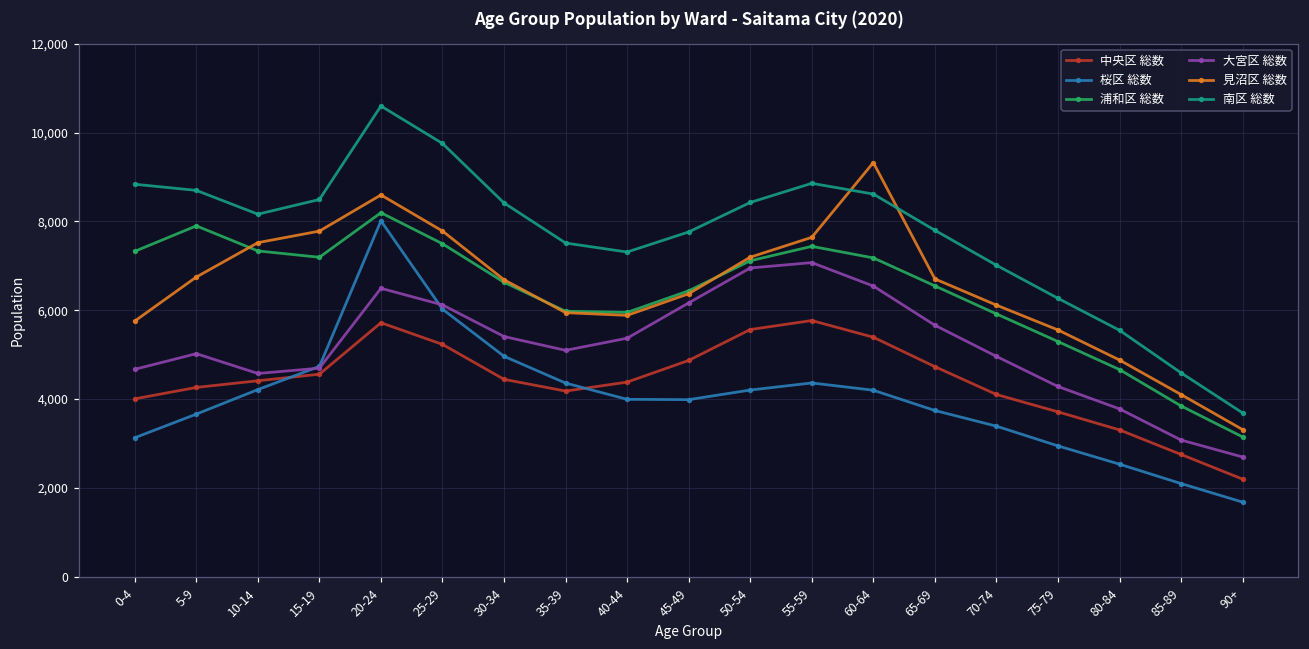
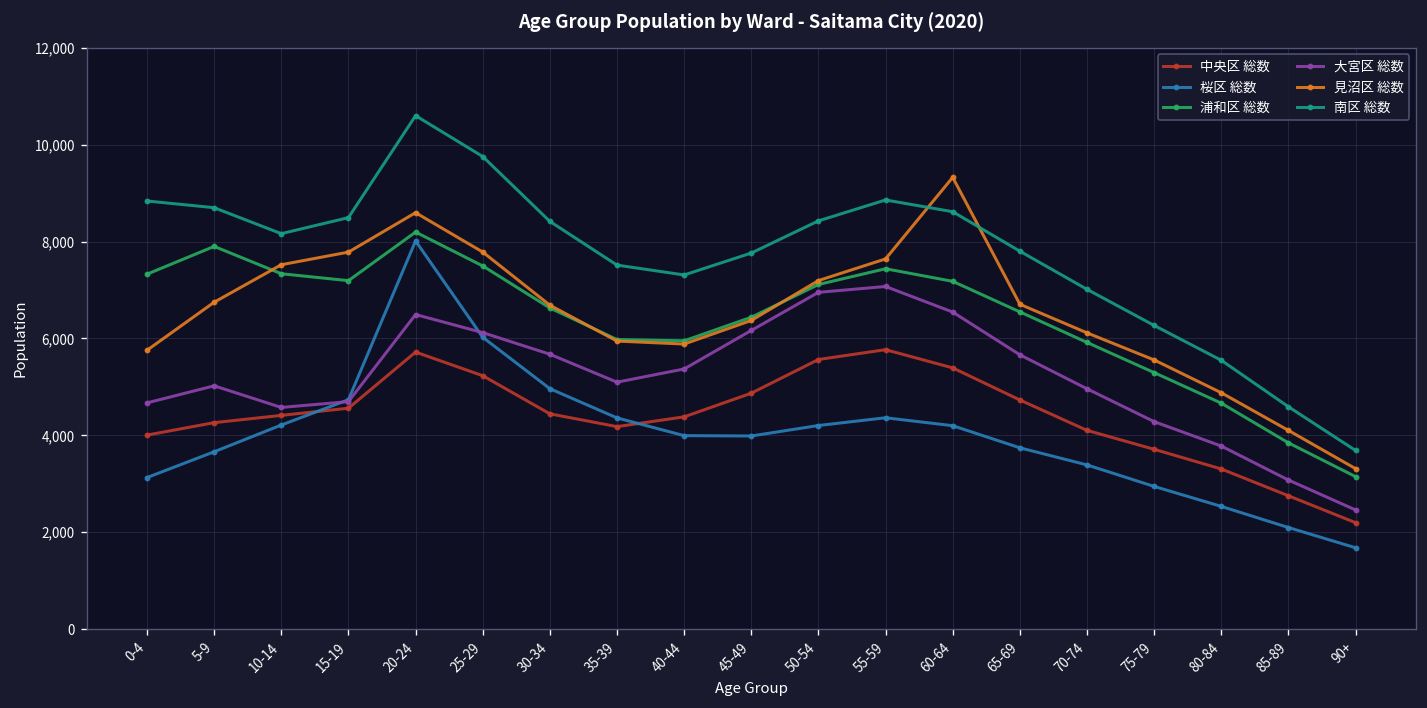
  {
    "中央区 総数": {
      "0-4": "4,000",
      "5-9": "4,300",
      "10-14": "4,400",
      "15-19": "4,600",
      "20-24": "5,700",
      "25-29": "5,200",
      "30-34": "4,400",
      "35-39": "4,200",
      "40-44": "4,400",
      "45-49": "4,900",
      "50-54": "5,600",
      "55-59": "5,800",
      "60-64": "5,400",
      "65-69": "4,700",
      "70-74": "4,100",
      "75-79": "3,700",
      "80-84": "3,300",
      "85-89": "2,800",
      "90+": "2,200"
    },
    "桜区 総数": {
      "0-4": "3,100",
      "5-9": "3,700",
      "10-14": "4,200",
      "20-24": "8,000",
      "25-29": "6,000",
      "30-34": "5,000",
      "35-39": "4,400",
      "40-44": "4,000",
      "45-49": "4,000",
      "50-54": "4,200",
      "55-59": "4,400",
      "60-64": "4,200",
      "65-69": "3,700",
      "70-74": "3,400",
      "75-79": "2,900",
      "80-84": "2,500",
      "85-89": "2,100",
      "90+": "1,700"
    },
    "大宮区 総数": {
      "0-4": "4,700",
      "5-9": "5,000",
      "10-14": "4,600",
      "20-24": "6,500",
      "25-29": "6,100",
-     "30-34": "5,400",
+     "30-34": "5,700",
      "35-39": "5,100",
      "40-44": "5,400",
      "45-49": "6,200",
      "50-54": "7,000",
      "55-59": "7,100",
      "60-64": "6,500",
      "65-69": "5,700",
      "70-74": "5,000",
      "75-79": "4,300",
      "80-84": "3,800",
      "85-89": "3,100",
-     "90+": "2,700"
+     "90+": "2,500"
    },
    "見沼区 総数": {
      "0-4": "5,800",
      "5-9": "6,700",
      "10-14": "7,500",
      "15-19": "7,800",
      "20-24": "8,600",
      "25-29": "7,800",
      "40-44": "5,900",
      "45-49": "6,400",
      "50-54": "7,200",
      "55-59": "7,600",
      "60-64": "9,300",
      "65-69": "6,700",
      "70-74": "6,100",
      "75-79": "5,600",
      "80-84": "4,900",
      "85-89": "4,100",
      "90+": "3,300"
    }
  }
